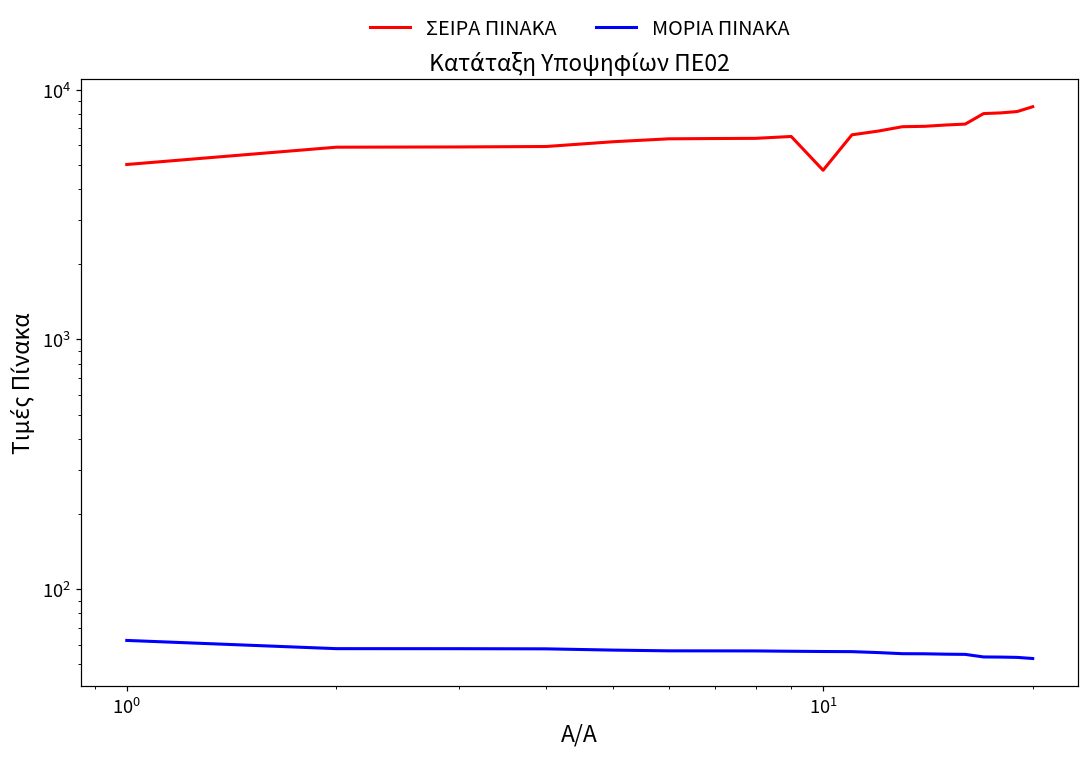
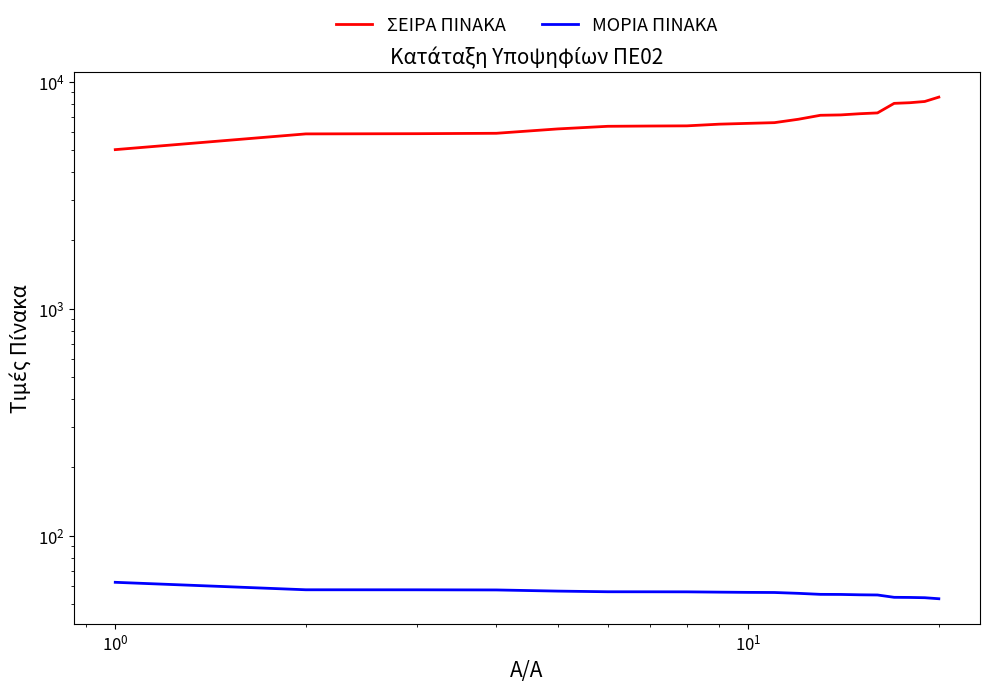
  {
    "ΣΕΙΡΑ ΠΙΝΑΚΑ": {
      "10^0": 5000,
-     "10^1": 4800
+     "10^1": 6600
    },
    "ΜΟΡΙΑ ΠΙΝΑΚΑ": {
      "10^0": 62,
      "10^1": 56
    }
  }
